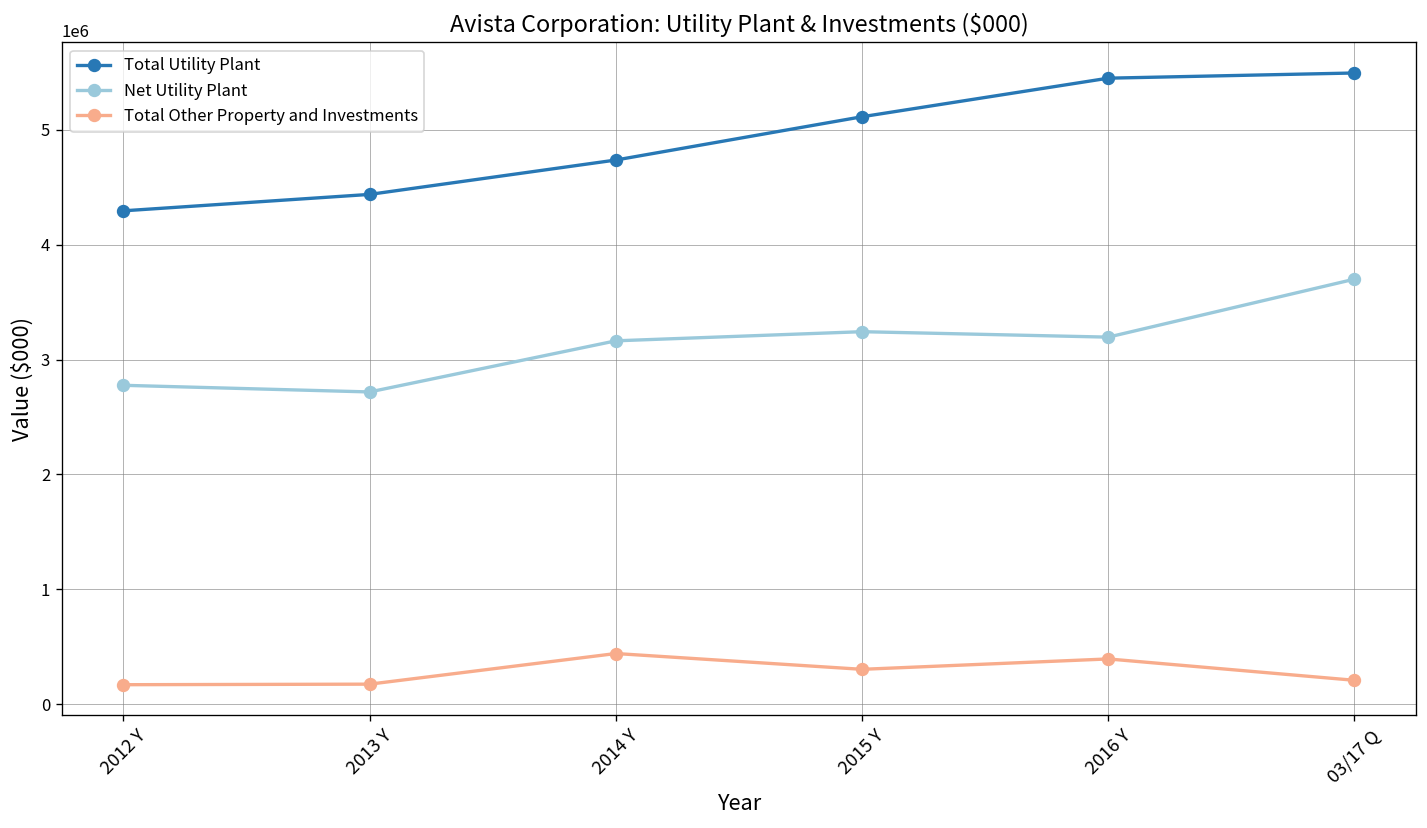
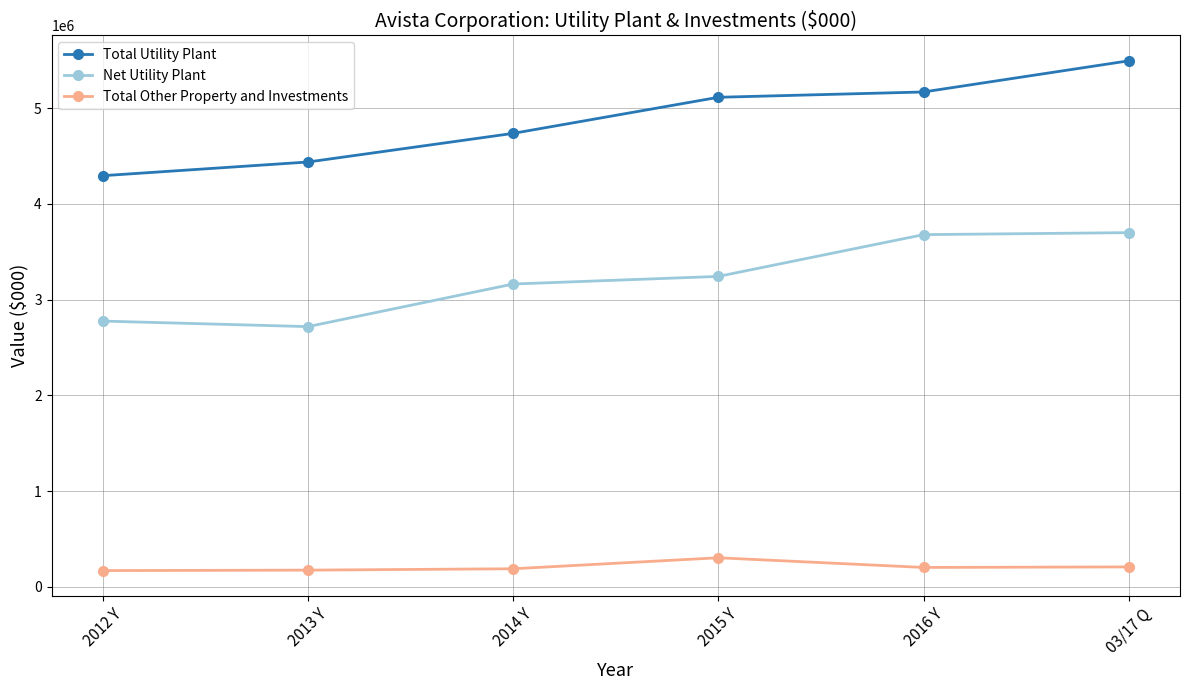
  {
    "Total Utility Plant": {
      "2012 Y": 4300000,
      "2013 Y": 4400000,
      "2014 Y": 4700000,
      "2015 Y": 5100000,
-     "2016 Y": 5400000,
+     "2016 Y": 5200000,
      "03/17 Q": 5500000
    },
    "Net Utility Plant": {
      "2012 Y": 2800000,
      "2013 Y": 2700000,
      "2014 Y": 3200000,
      "2015 Y": 3200000,
-     "2016 Y": 3200000,
+     "2016 Y": 3700000,
      "03/17 Q": 3700000
    },
    "Total Other Property and Investments": {
      "2012 Y": 200000,
      "2013 Y": 200000,
-     "2014 Y": 400000,
+     "2014 Y": 200000,
      "2015 Y": 300000,
-     "2016 Y": 400000,
+     "2016 Y": 200000,
      "03/17 Q": 200000
    }
  }
